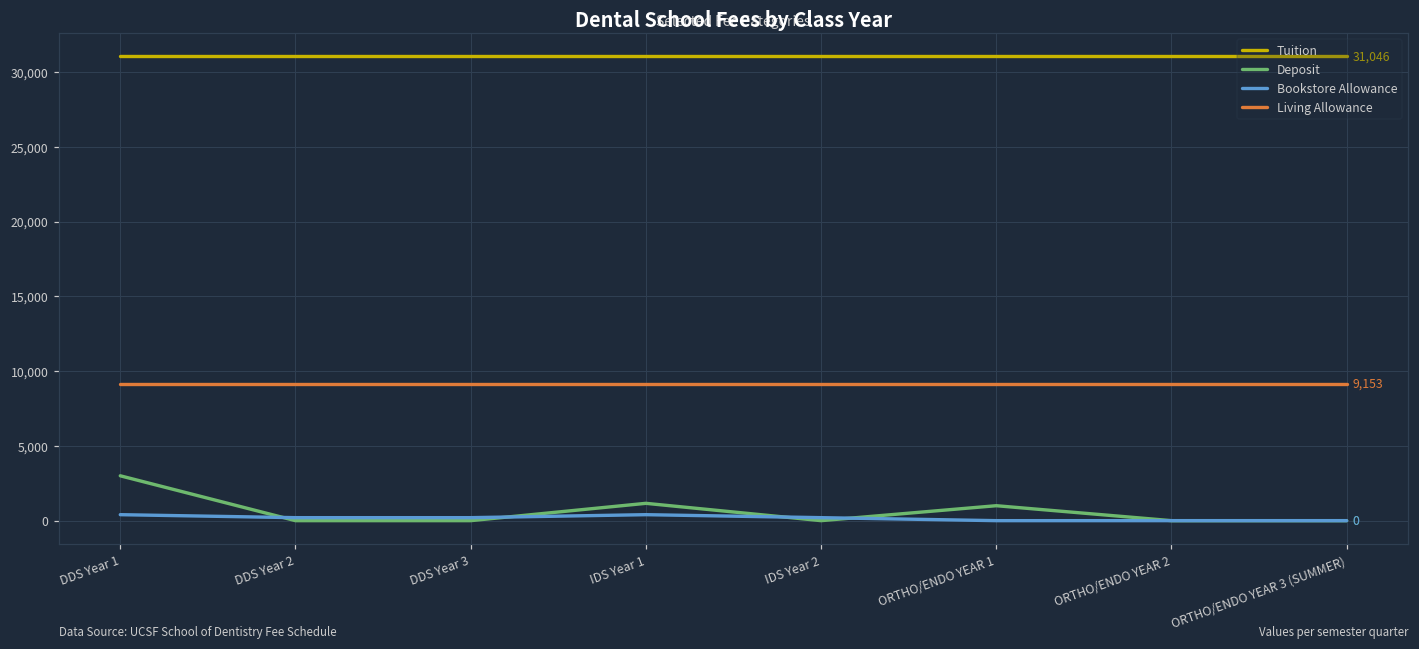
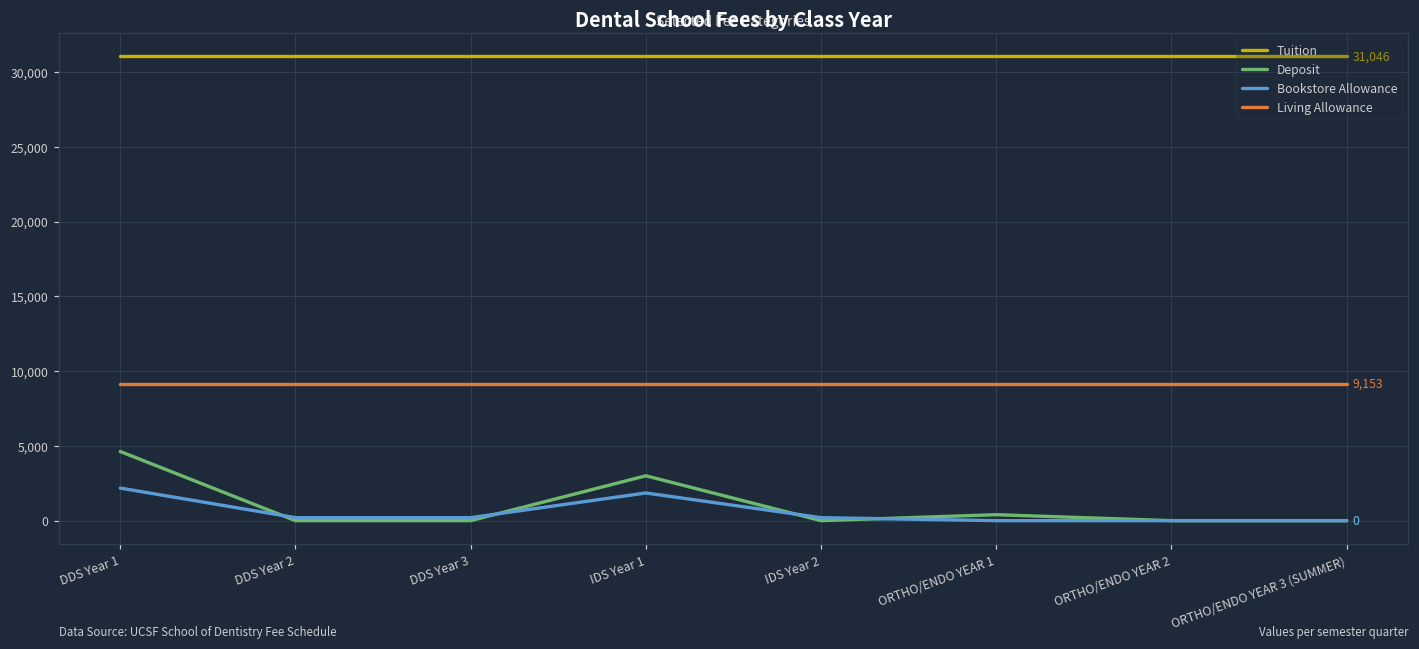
  {
    "Tuition": {
      "DDS Year 1": "31,000",
      "DDS Year 2": "31,000",
      "DDS Year 3": "31,000",
      "IDS Year 1": "31,000",
      "IDS Year 2": "31,000",
      "ORTHO/ENDO YEAR 1": "31,000",
      "ORTHO/ENDO YEAR 2": "31,000"
    },
    "Deposit": {
-     "DDS Year 1": "3,000",
+     "DDS Year 1": "4,600",
      "DDS Year 2": "0",
      "DDS Year 3": "0",
-     "IDS Year 1": "1,200",
+     "IDS Year 1": "3,000",
      "IDS Year 2": "0",
-     "ORTHO/ENDO YEAR 1": "1,000"
+     "ORTHO/ENDO YEAR 1": "400"
    },
    "Bookstore Allowance": {
-     "DDS Year 1": "400",
+     "DDS Year 1": "2,200",
      "DDS Year 2": "200",
      "DDS Year 3": "200",
-     "IDS Year 1": "400",
+     "IDS Year 1": "1,900",
      "IDS Year 2": "200",
      "ORTHO/ENDO YEAR 1": "0"
    },
    "Living Allowance": {
      "ORTHO/ENDO YEAR 3 (SUMMER)": "9,153"
    }
  }
